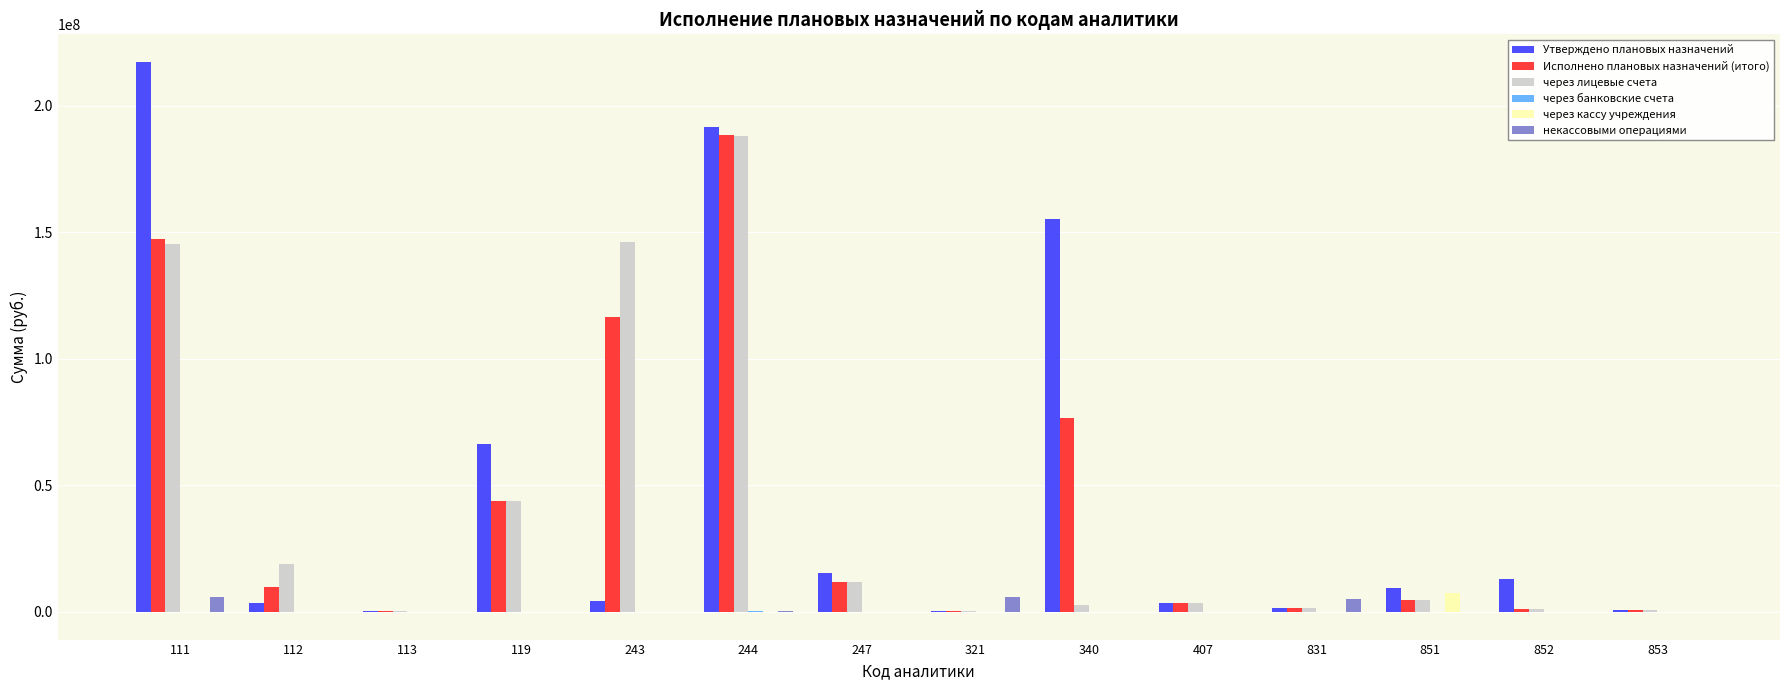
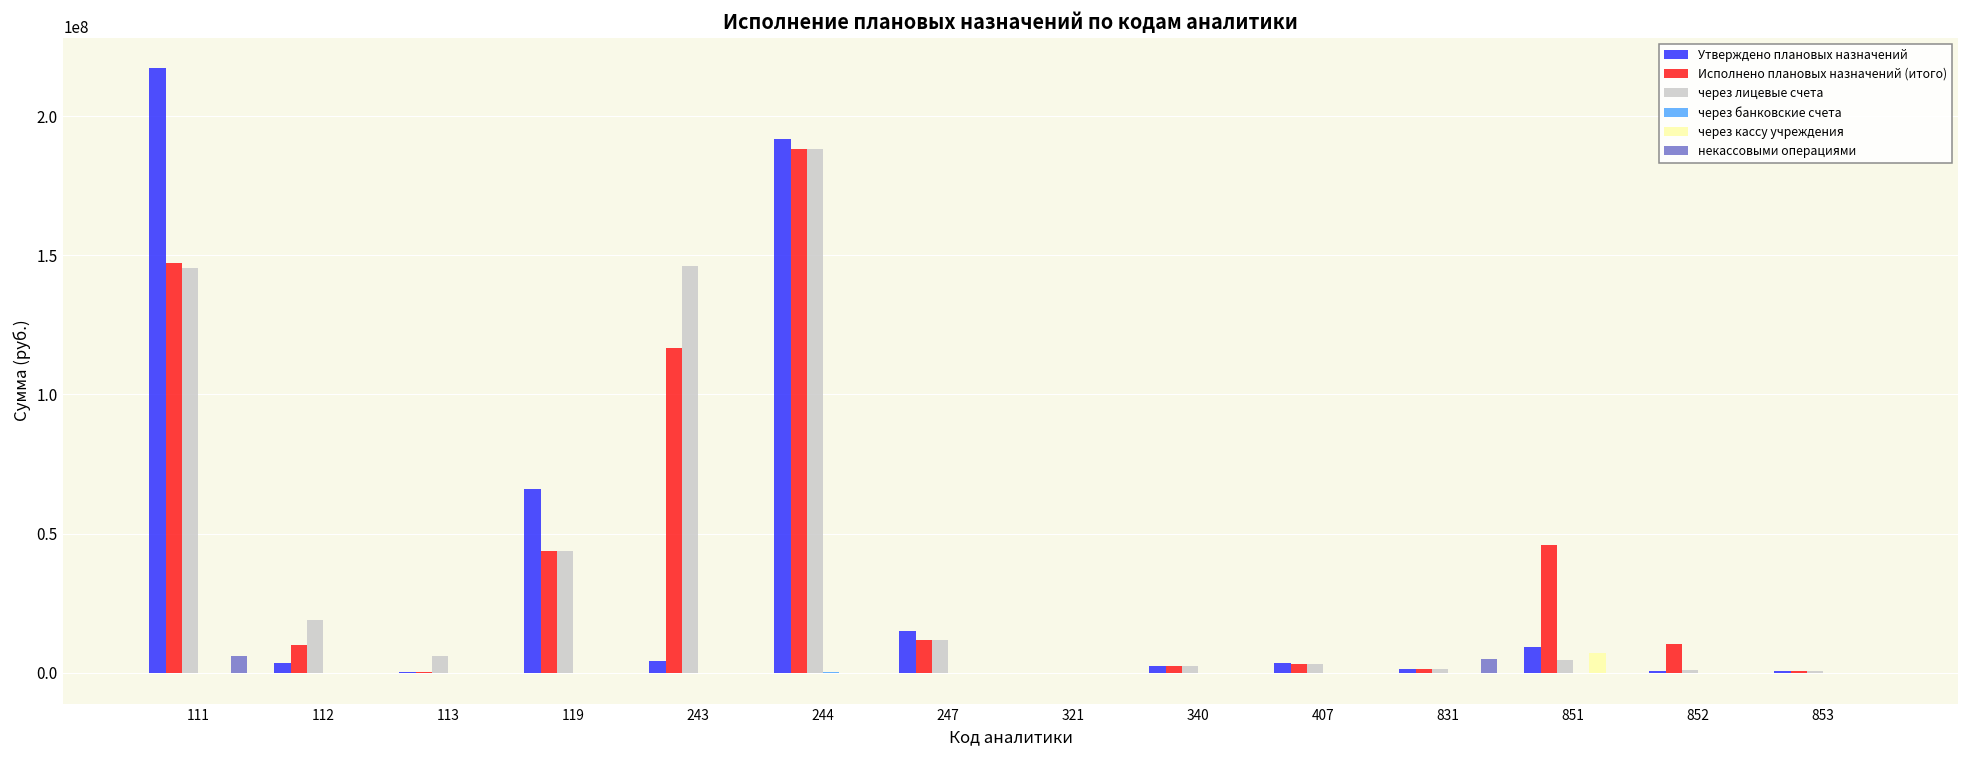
  {
    "Утверждено плановых назначений": {
      "111": 217000000,
      "112": 3000000,
      "119": 66000000,
      "243": 4000000,
      "244": 192000000,
      "247": 15000000,
-     "340": 155000000,
+     "340": 2000000,
      "407": 3000000,
      "831": 1000000,
      "851": 9000000,
-     "852": 13000000
+     "852": 1000000
    },
    "Исполнено плановых назначений (итого)": {
      "111": 147000000,
      "112": 10000000,
      "119": 44000000,
      "243": 117000000,
      "244": 188000000,
      "247": 12000000,
-     "340": 76000000,
+     "340": 2000000,
      "407": 3000000,
      "831": 1000000,
-     "851": 4000000,
-     "852": 1000000
+     "851": 46000000,
+     "852": 10000000
    },
    "через лицевые счета": {
      "111": 145000000,
      "112": 19000000,
-     "113": 0,
+     "113": 6000000,
      "119": 44000000,
      "243": 146000000,
      "244": 188000000,
      "247": 12000000,
      "340": 2000000,
      "407": 3000000,
      "831": 1000000,
      "851": 4000000
    },
    "через банковские счета": {
      "111": 0,
      "112": 0,
      "113": 0,
      "119": 0,
      "243": 0,
      "247": 0,
      "321": 0,
      "340": 0,
      "407": 0,
      "831": 0,
      "851": 0,
      "852": 0,
      "853": 0
    },
    "через кассу учреждения": {
      "119": 0,
      "243": 0,
      "247": 0,
      "321": 0,
      "407": 0,
      "831": 0,
      "851": 7000000,
      "852": 0,
      "853": 0
    },
    "некассовыми операциями": {
      "111": 6000000,
      "113": 0,
      "119": 0,
      "243": 0,
      "247": 0,
-     "321": 6000000,
+     "321": 0,
      "340": 0,
      "407": 0,
      "831": 5000000,
      "851": 0,
      "852": 0,
      "853": 0
    }
  }
